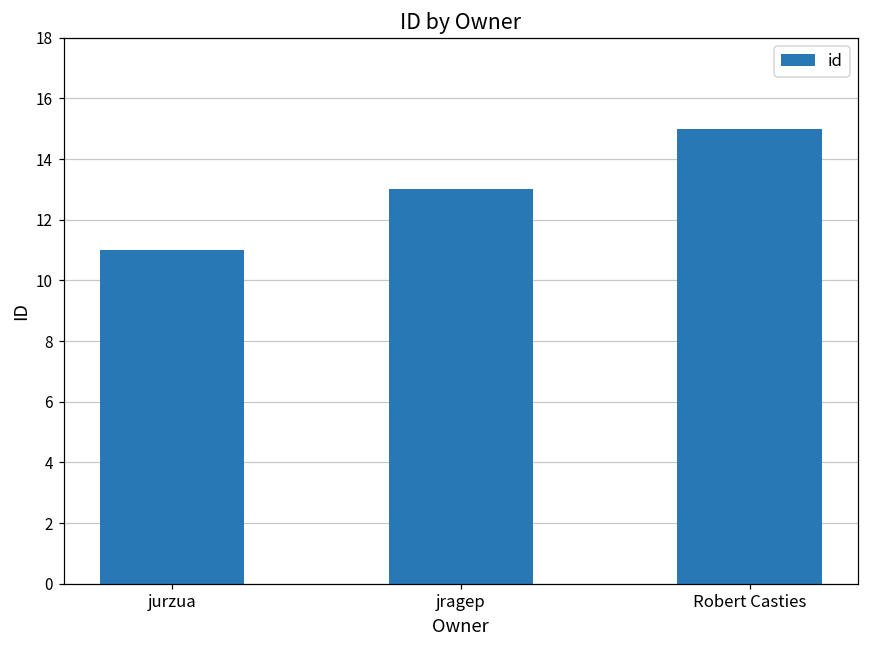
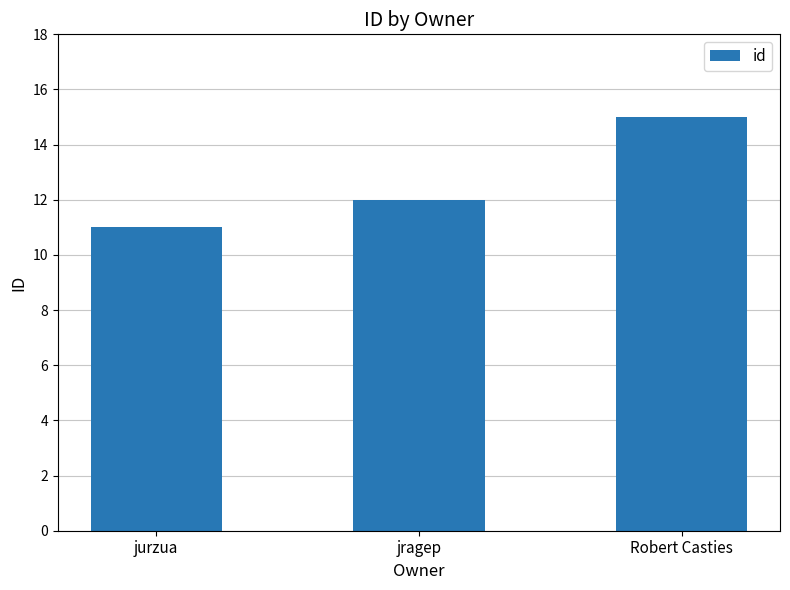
  {
    "jurzua": 11,
-   "jragep": 13,
+   "jragep": 12,
    "Robert Casties": 15
  }
